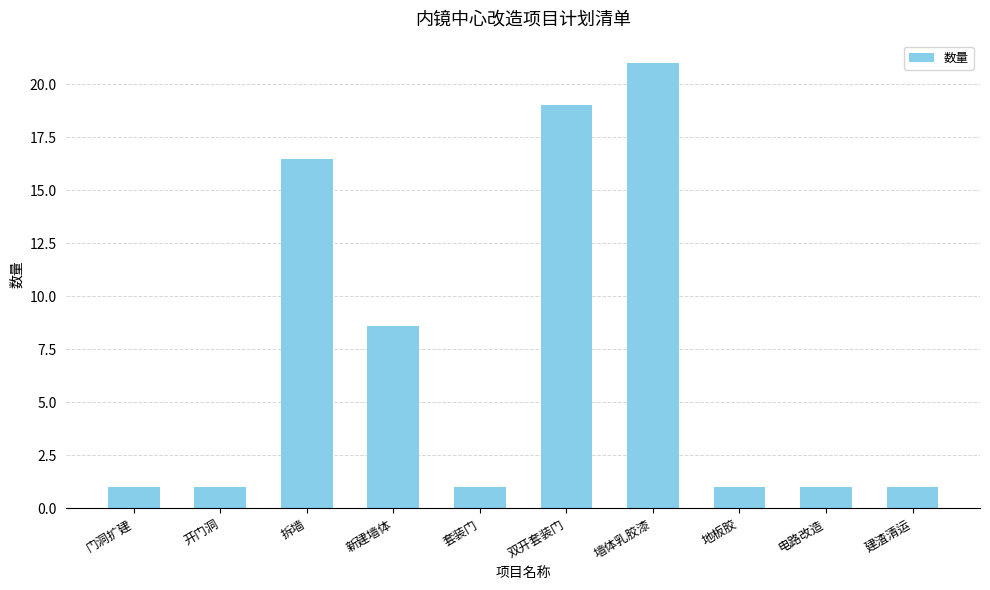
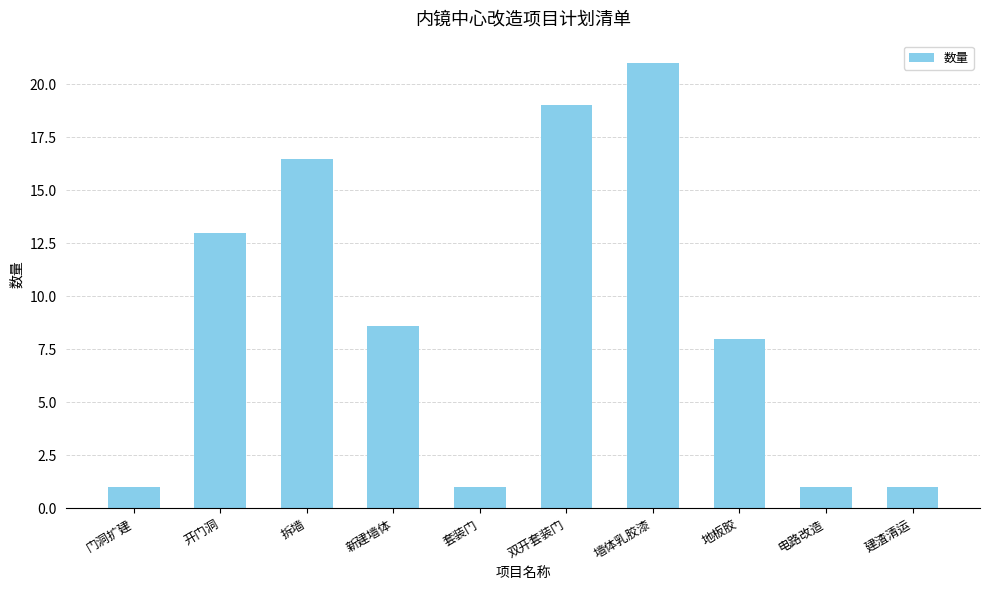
  {
    "门洞扩建": 1,
-   "开门洞": 1,
+   "开门洞": 13,
    "拆墙": 16.5,
    "新建墙体": 8.6,
    "套装门": 1,
    "双开套装门": 19,
    "墙体乳胶漆": 21,
-   "地板胶": 1,
+   "地板胶": 8,
    "电路改造": 1,
    "建渣清运": 1
  }
